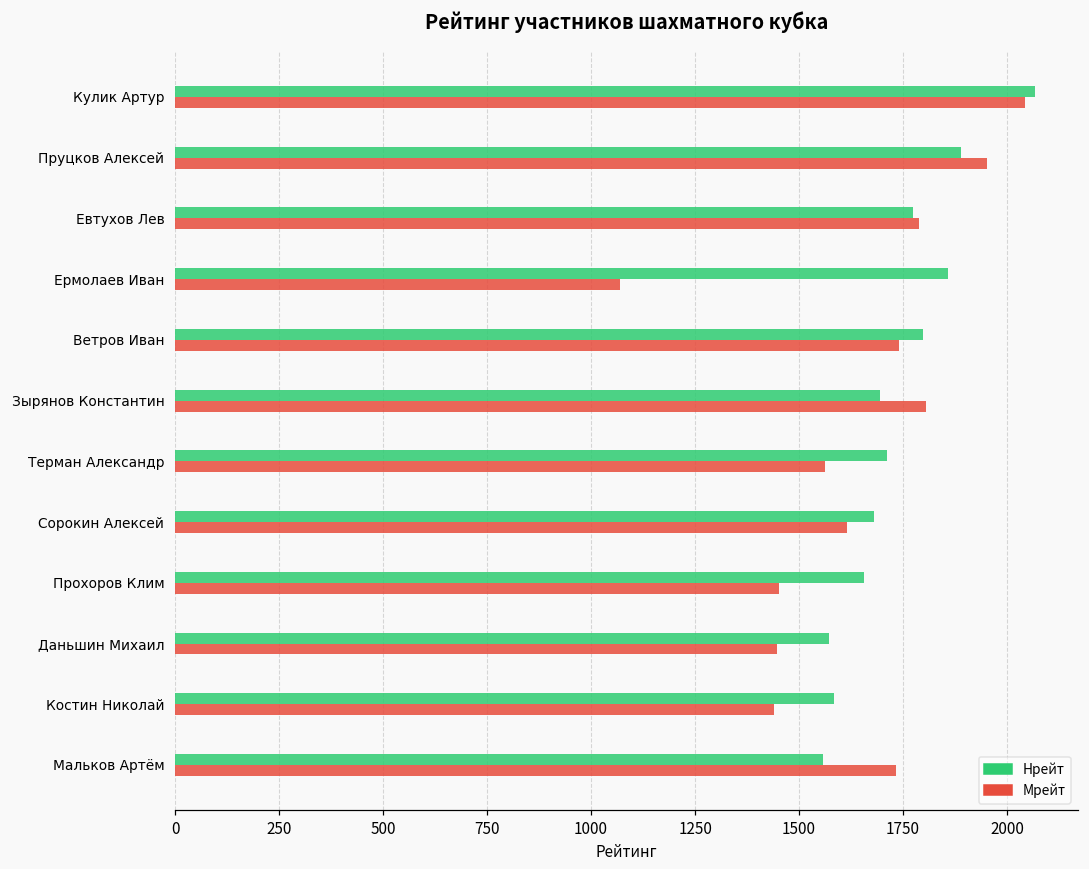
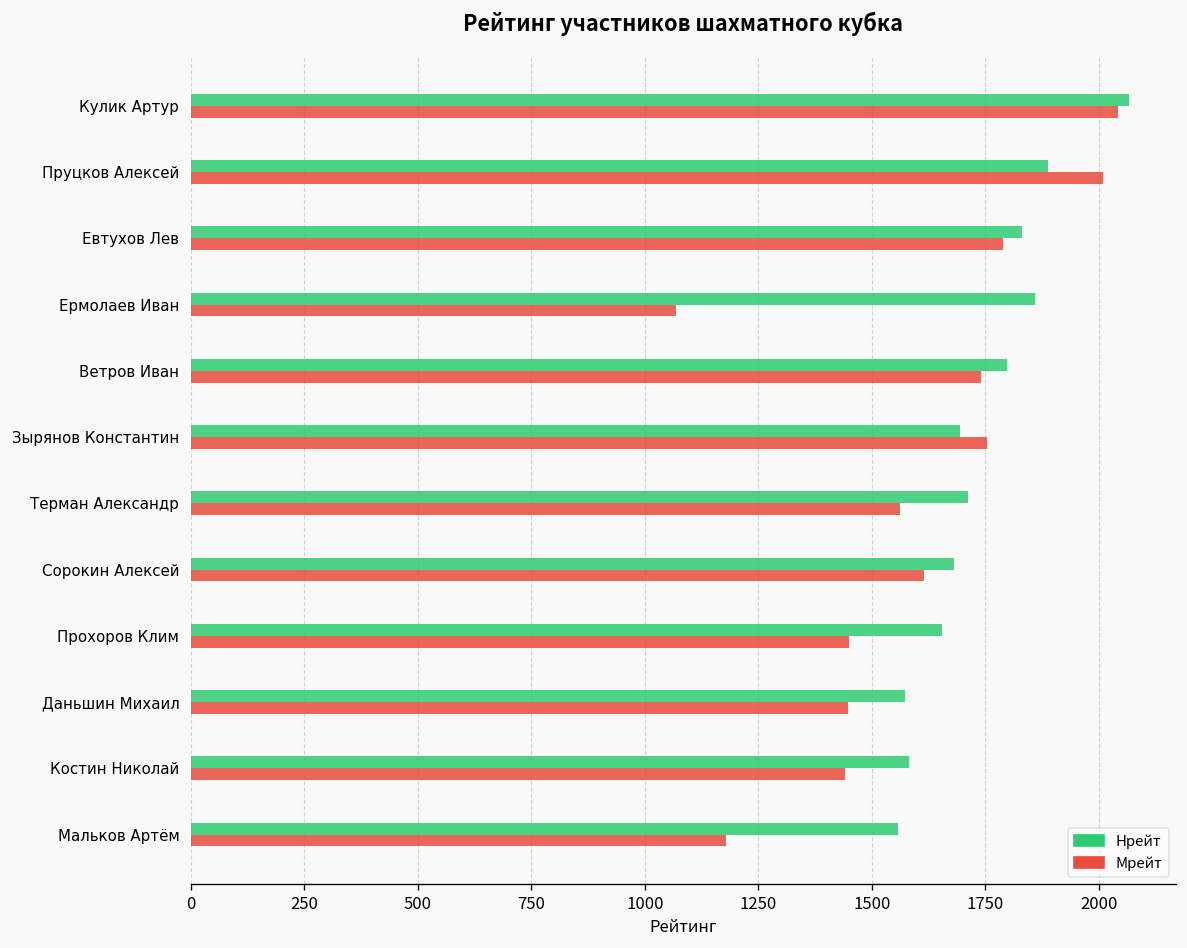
  {
    "Нрейт": {
      "Кулик Артур": 2070,
      "Пруцков Алексей": 1890,
-     "Евтухов Лев": 1770,
+     "Евтухов Лев": 1830,
      "Ермолаев Иван": 1860,
      "Ветров Иван": 1800,
      "Зырянов Константин": 1700,
      "Терман Александр": 1710,
      "Сорокин Алексей": 1680,
      "Прохоров Клим": 1660,
      "Даньшин Михаил": 1570,
      "Костин Николай": 1580,
      "Мальков Артём": 1560
    },
    "Мрейт": {
      "Кулик Артур": 2040,
-     "Пруцков Алексей": 1950,
+     "Пруцков Алексей": 2010,
      "Евтухов Лев": 1790,
      "Ермолаев Иван": 1070,
      "Ветров Иван": 1740,
-     "Зырянов Константин": 1810,
+     "Зырянов Константин": 1750,
      "Терман Александр": 1560,
      "Сорокин Алексей": 1620,
      "Прохоров Клим": 1450,
      "Даньшин Михаил": 1450,
      "Костин Николай": 1440,
-     "Мальков Артём": 1730
+     "Мальков Артём": 1180
    }
  }
